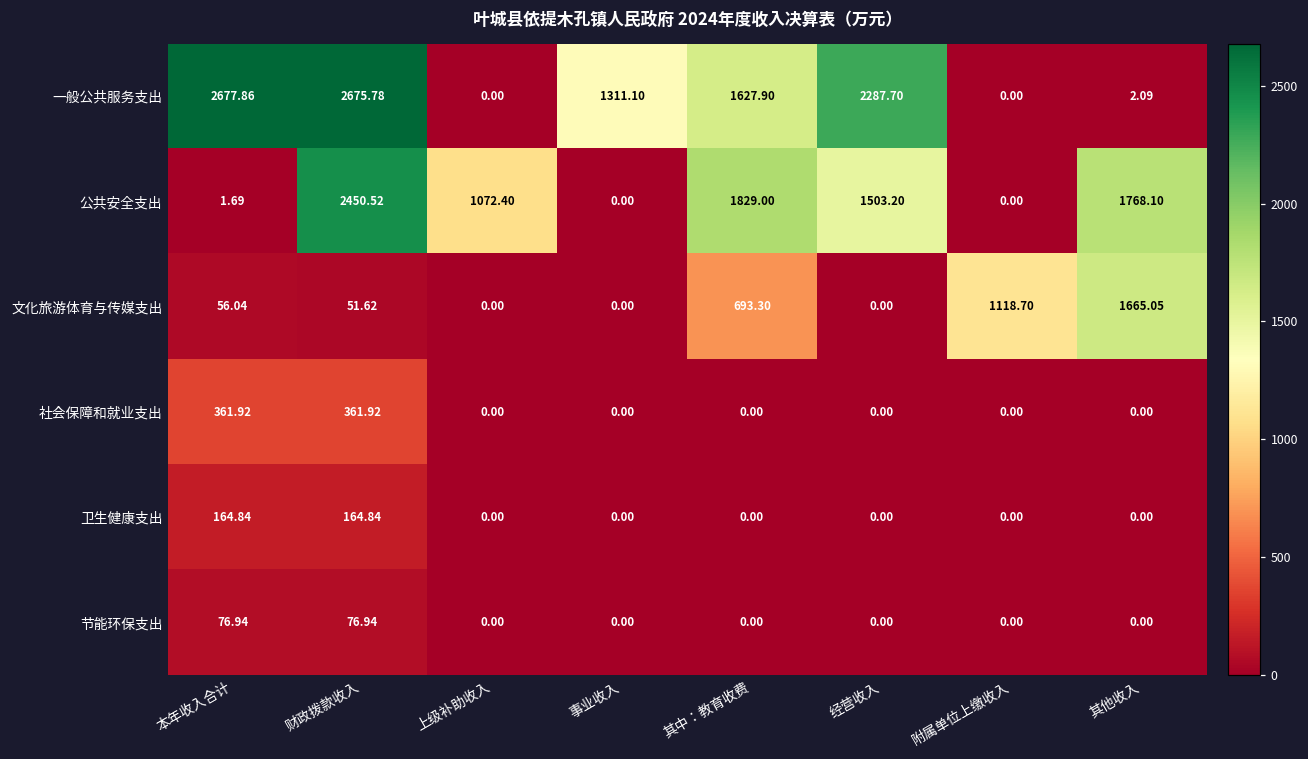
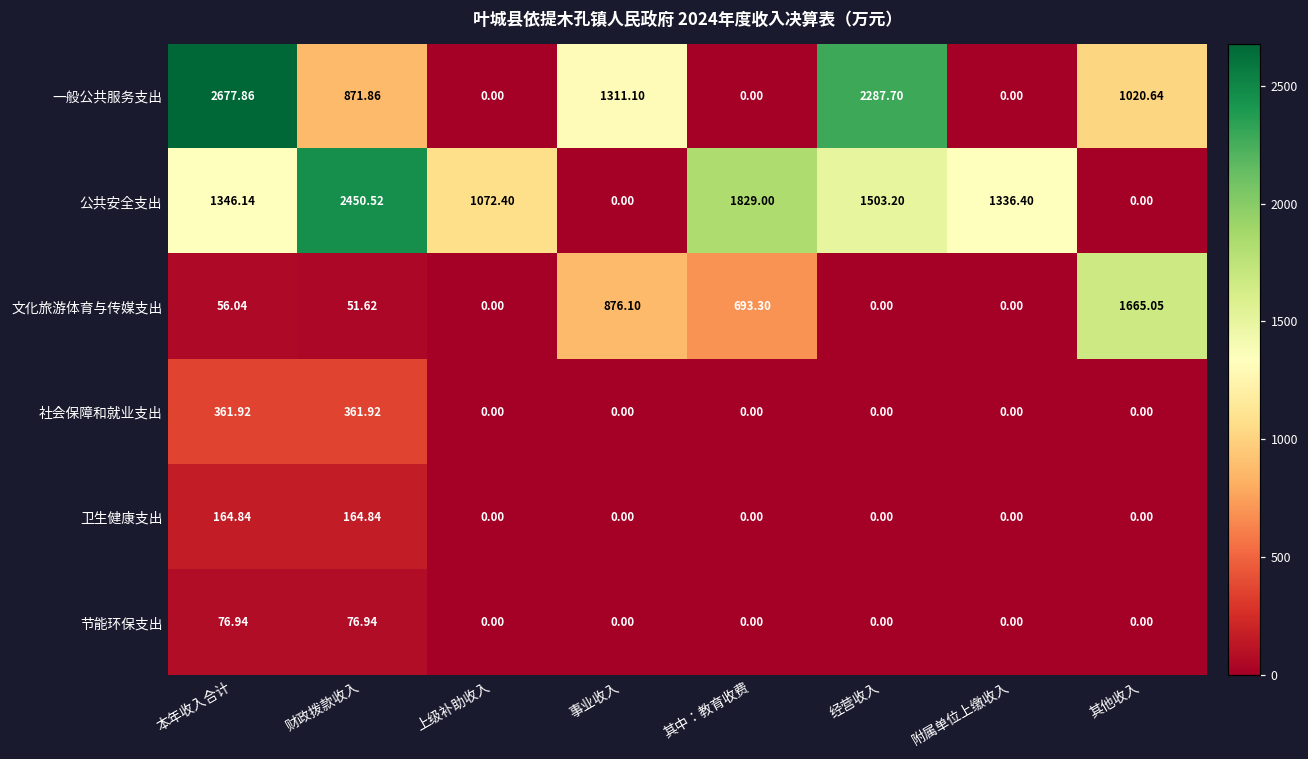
  {
    "一般公共服务支出": {
      "本年收入合计": 2677.86,
-     "财政拨款收入": 2675.78,
+     "财政拨款收入": 871.86,
      "上级补助收入": 0.00,
      "事业收入": 1311.10,
-     "其中：教育收费": 1627.90,
+     "其中：教育收费": 0.00,
      "经营收入": 2287.70,
      "附属单位上缴收入": 0.00,
-     "其他收入": 2.09
+     "其他收入": 1020.64
    },
    "公共安全支出": {
-     "本年收入合计": 1.69,
+     "本年收入合计": 1346.14,
      "财政拨款收入": 2450.52,
      "上级补助收入": 1072.40,
      "事业收入": 0.00,
      "其中：教育收费": 1829.00,
      "经营收入": 1503.20,
-     "附属单位上缴收入": 0.00,
-     "其他收入": 1768.10
+     "附属单位上缴收入": 1336.40,
+     "其他收入": 0.00
    },
    "文化旅游体育与传媒支出": {
      "本年收入合计": 56.04,
      "财政拨款收入": 51.62,
      "上级补助收入": 0.00,
-     "事业收入": 0.00,
+     "事业收入": 876.10,
      "其中：教育收费": 693.30,
      "经营收入": 0.00,
-     "附属单位上缴收入": 1118.70,
+     "附属单位上缴收入": 0.00,
      "其他收入": 1665.05
    },
    "社会保障和就业支出": {
      "本年收入合计": 361.92,
      "财政拨款收入": 361.92,
      "上级补助收入": 0.00,
      "事业收入": 0.00,
      "其中：教育收费": 0.00,
      "经营收入": 0.00,
      "附属单位上缴收入": 0.00,
      "其他收入": 0.00
    },
    "卫生健康支出": {
      "本年收入合计": 164.84,
      "财政拨款收入": 164.84,
      "上级补助收入": 0.00,
      "事业收入": 0.00,
      "其中：教育收费": 0.00,
      "经营收入": 0.00,
      "附属单位上缴收入": 0.00,
      "其他收入": 0.00
    },
    "节能环保支出": {
      "本年收入合计": 76.94,
      "财政拨款收入": 76.94,
      "上级补助收入": 0.00,
      "事业收入": 0.00,
      "其中：教育收费": 0.00,
      "经营收入": 0.00,
      "附属单位上缴收入": 0.00,
      "其他收入": 0.00
    }
  }
